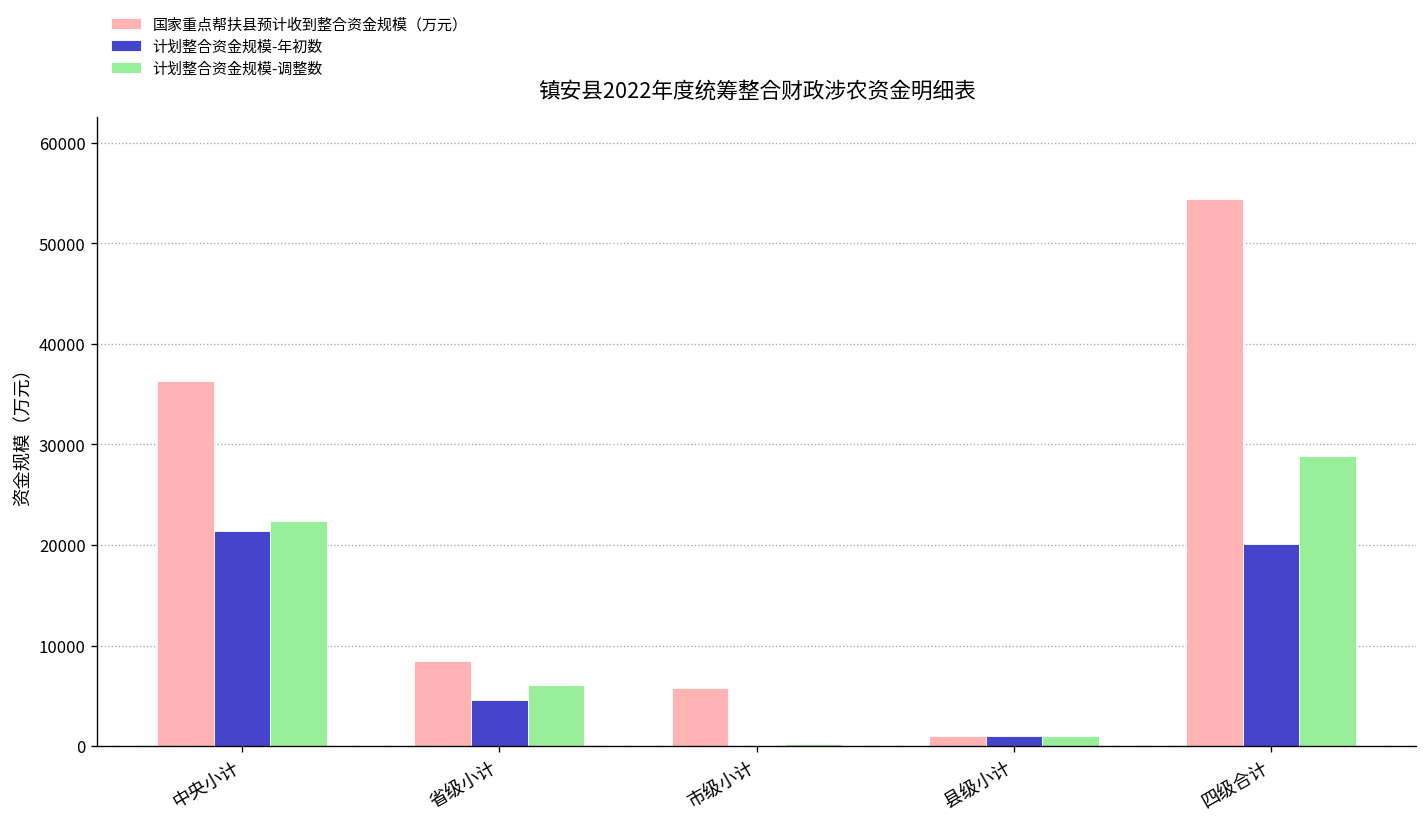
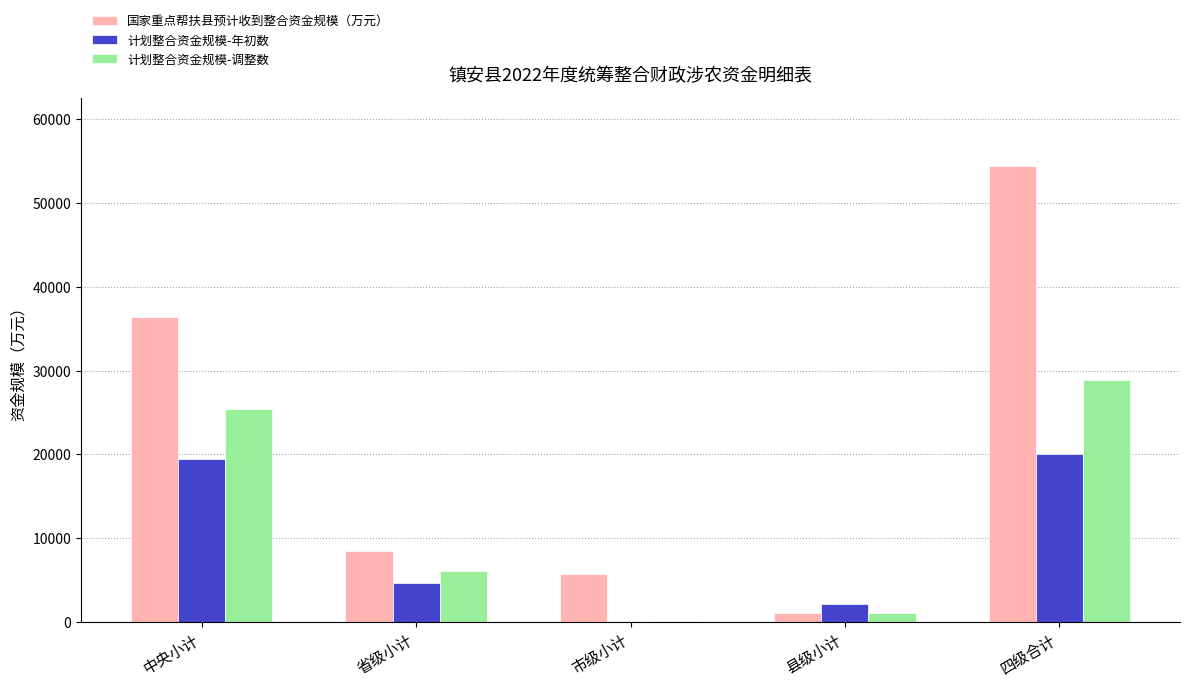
  {
    "国家重点帮扶县预计收到整合资金规模（万元）": {
      "中央小计": 36000,
      "省级小计": 8000,
      "市级小计": 6000,
      "县级小计": 1000,
      "四级合计": 54000
    },
    "计划整合资金规模-年初数": {
-     "中央小计": 21000,
+     "中央小计": 19000,
      "省级小计": 5000,
      "市级小计": 0,
-     "县级小计": 1000,
+     "县级小计": 2000,
      "四级合计": 20000
    },
    "计划整合资金规模-调整数": {
-     "中央小计": 22000,
+     "中央小计": 25000,
      "省级小计": 6000,
      "县级小计": 1000,
      "四级合计": 29000
    }
  }
